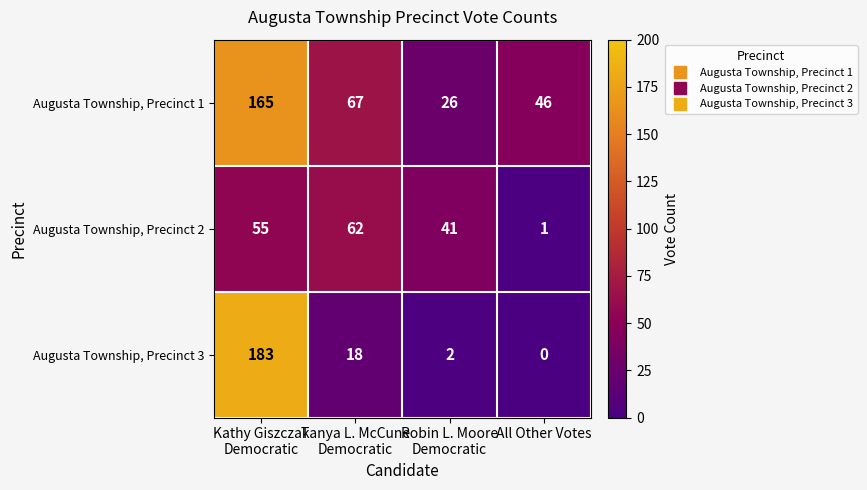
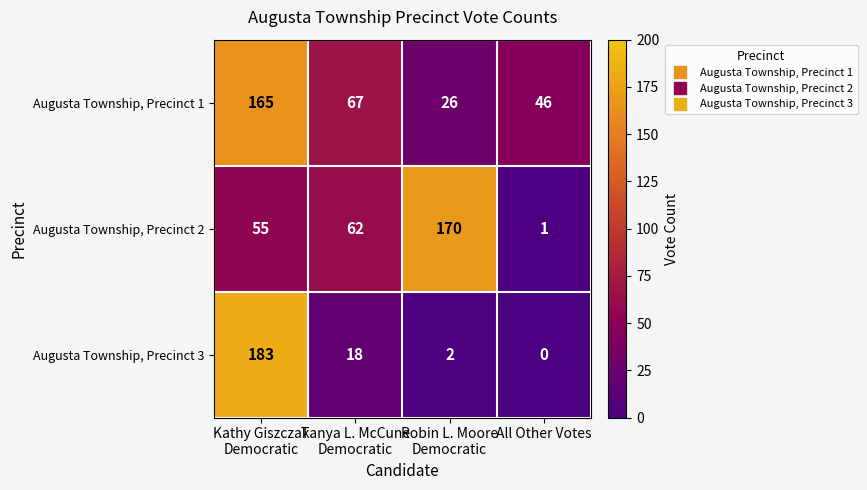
  {
    "Augusta Township, Precinct 1": {
      "Kathy Giszczak Democratic": 165,
      "Tanya L. McCune Democratic": 67,
      "Robin L. Moore Democratic": 26,
      "All Other Votes": 46
    },
    "Augusta Township, Precinct 2": {
      "Kathy Giszczak Democratic": 55,
      "Tanya L. McCune Democratic": 62,
-     "Robin L. Moore Democratic": 41,
+     "Robin L. Moore Democratic": 170,
      "All Other Votes": 1
    },
    "Augusta Township, Precinct 3": {
      "Kathy Giszczak Democratic": 183,
      "Tanya L. McCune Democratic": 18,
      "Robin L. Moore Democratic": 2,
      "All Other Votes": 0
    }
  }
